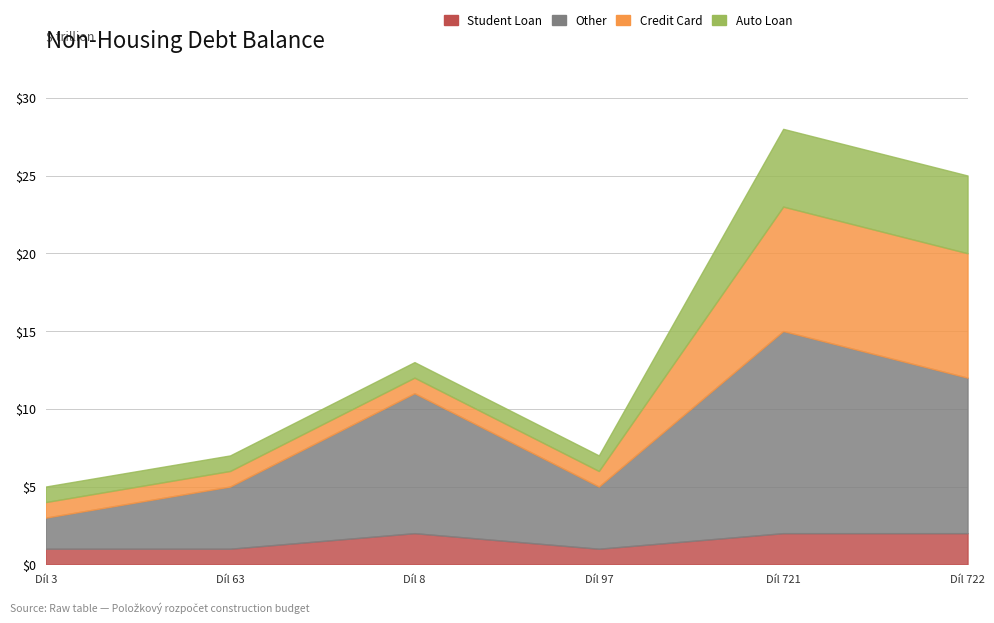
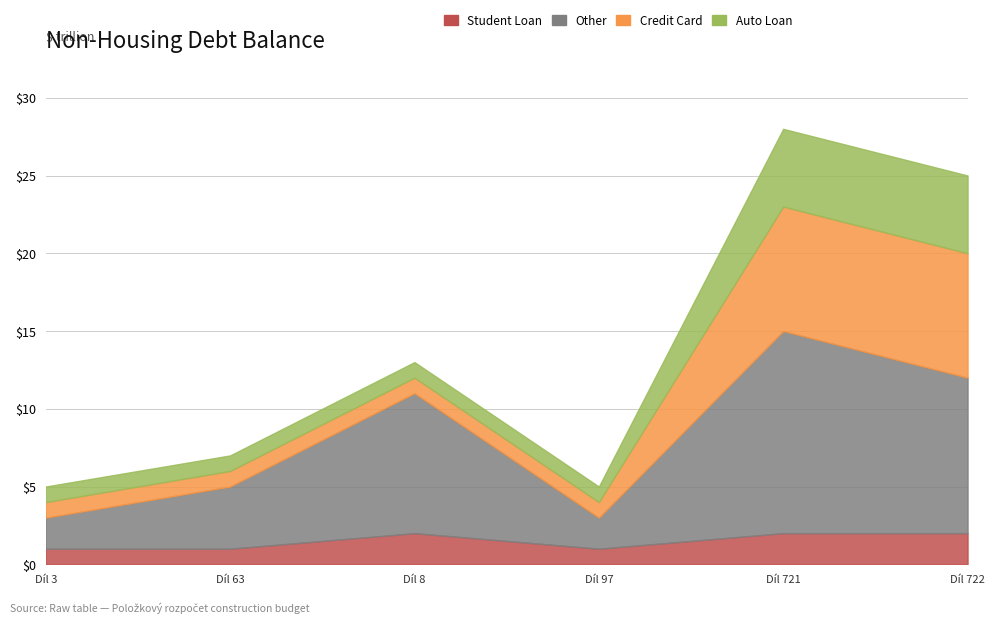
  {
    "Student Loan": {
      "Díl 3": "$1",
      "Díl 63": "$1",
      "Díl 8": "$2",
      "Díl 97": "$1",
      "Díl 721": "$2",
      "Díl 722": "$2"
    },
    "Other": {
      "Díl 3": "$2",
      "Díl 63": "$4",
      "Díl 8": "$9",
-     "Díl 97": "$4",
+     "Díl 97": "$2",
      "Díl 721": "$13",
      "Díl 722": "$10"
    },
    "Credit Card": {
      "Díl 3": "$1",
      "Díl 63": "$1",
      "Díl 8": "$1",
      "Díl 97": "$1",
      "Díl 721": "$8",
      "Díl 722": "$8"
    },
    "Auto Loan": {
      "Díl 3": "$1",
      "Díl 63": "$1",
      "Díl 8": "$1",
      "Díl 97": "$1",
      "Díl 721": "$5",
      "Díl 722": "$5"
    }
  }
